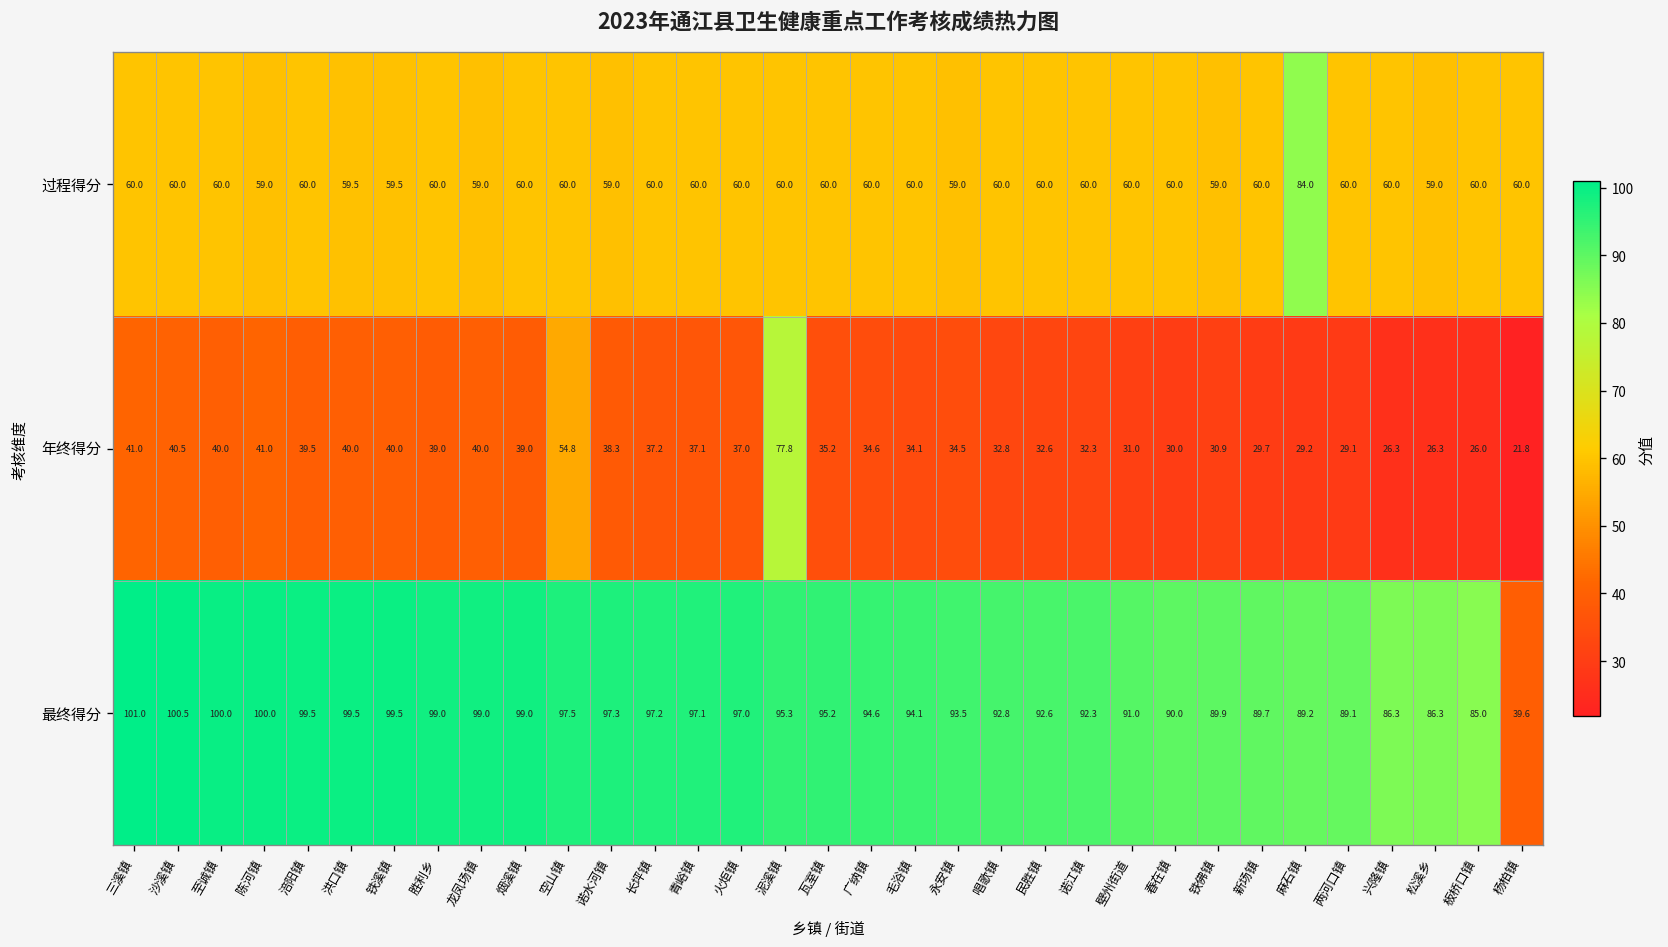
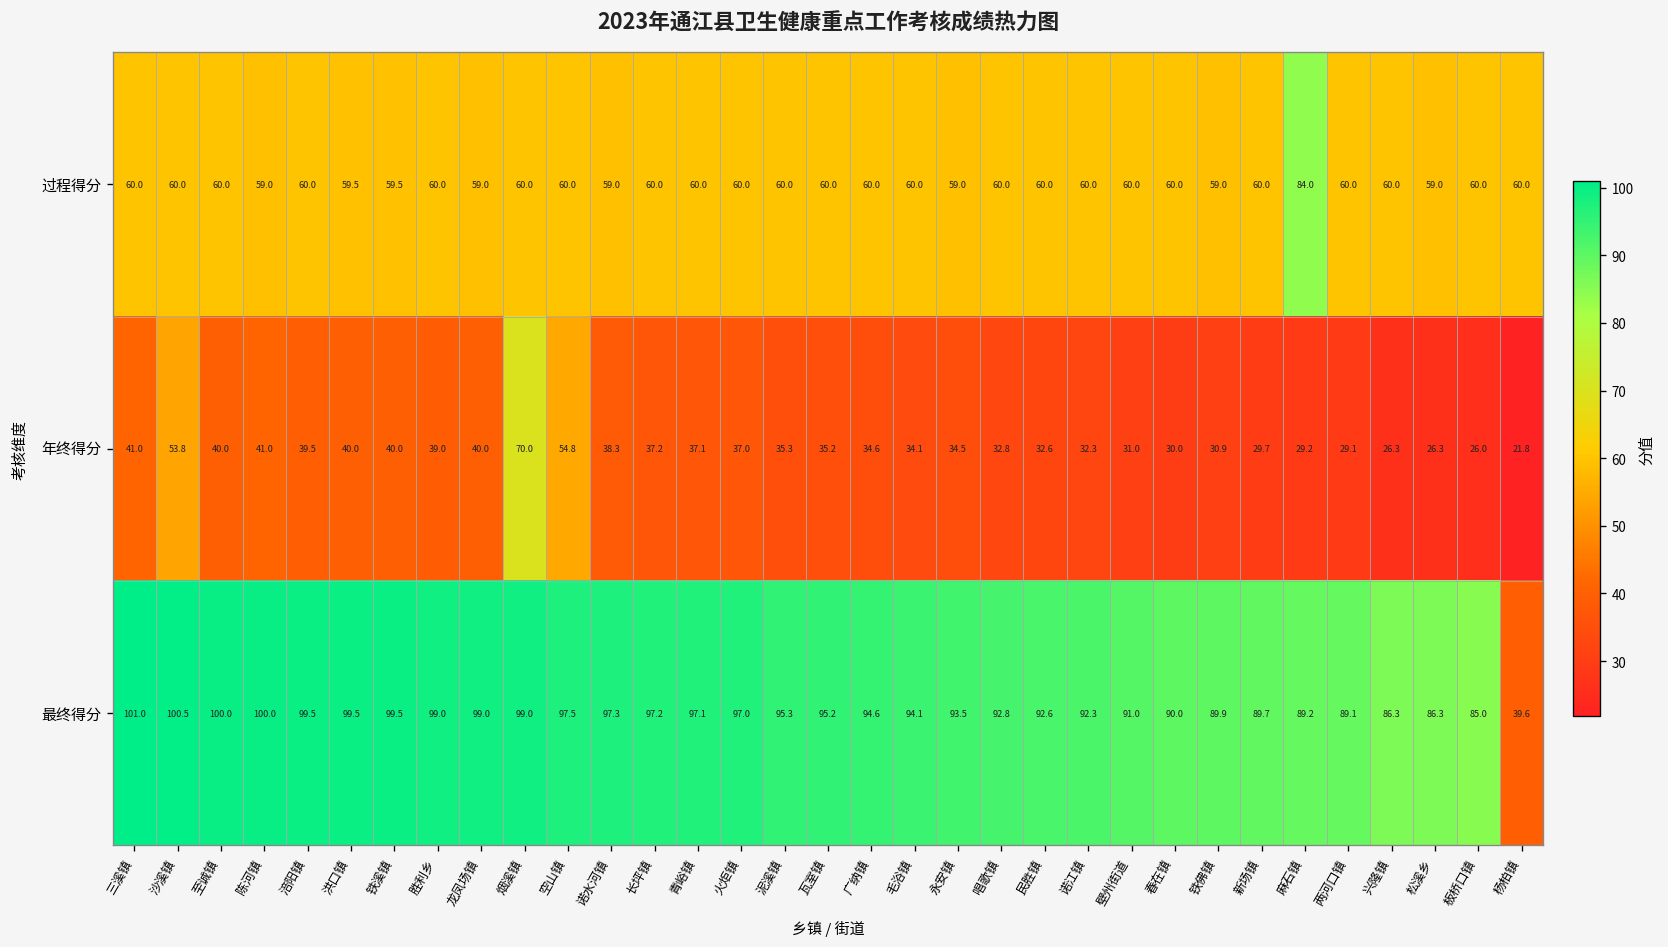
  {
    "过程得分": {
      "三溪镇": 60.0,
      "沙溪镇": 60.0,
      "至诚镇": 60.0,
      "陈河镇": 59.0,
      "涪阳镇": 60.0,
      "洪口镇": 59.5,
      "铁溪镇": 59.5,
      "胜利乡": 60.0,
      "龙凤场镇": 59.0,
      "烟溪镇": 60.0,
      "空山镇": 60.0,
      "诺水河镇": 59.0,
      "长坪镇": 60.0,
      "青峪镇": 60.0,
      "火炬镇": 60.0,
      "泥溪镇": 60.0,
      "瓦室镇": 60.0,
      "广纳镇": 60.0,
      "毛浴镇": 60.0,
      "永安镇": 59.0,
      "唱歌镇": 60.0,
      "民胜镇": 60.0,
      "诺江镇": 60.0,
      "壁州街道": 60.0,
      "春在镇": 60.0,
      "铁佛镇": 59.0,
      "新场镇": 60.0,
      "麻石镇": 84.0,
      "两河口镇": 60.0,
      "兴隆镇": 60.0,
      "松溪乡": 59.0,
      "板桥口镇": 60.0,
      "杨柏镇": 60.0
    },
    "年终得分": {
      "三溪镇": 41.0,
-     "沙溪镇": 40.5,
+     "沙溪镇": 53.8,
      "至诚镇": 40.0,
      "陈河镇": 41.0,
      "涪阳镇": 39.5,
      "洪口镇": 40.0,
      "铁溪镇": 40.0,
      "胜利乡": 39.0,
      "龙凤场镇": 40.0,
-     "烟溪镇": 39.0,
+     "烟溪镇": 70.0,
      "空山镇": 54.8,
      "诺水河镇": 38.3,
      "长坪镇": 37.2,
      "青峪镇": 37.1,
      "火炬镇": 37.0,
-     "泥溪镇": 77.8,
+     "泥溪镇": 35.3,
      "瓦室镇": 35.2,
      "广纳镇": 34.6,
      "毛浴镇": 34.1,
      "永安镇": 34.5,
      "唱歌镇": 32.8,
      "民胜镇": 32.6,
      "诺江镇": 32.3,
      "壁州街道": 31.0,
      "春在镇": 30.0,
      "铁佛镇": 30.9,
      "新场镇": 29.7,
      "麻石镇": 29.2,
      "两河口镇": 29.1,
      "兴隆镇": 26.3,
      "松溪乡": 26.3,
      "板桥口镇": 26.0,
      "杨柏镇": 21.8
    },
    "最终得分": {
      "三溪镇": 101.0,
      "沙溪镇": 100.5,
      "至诚镇": 100.0,
      "陈河镇": 100.0,
      "涪阳镇": 99.5,
      "洪口镇": 99.5,
      "铁溪镇": 99.5,
      "胜利乡": 99.0,
      "龙凤场镇": 99.0,
      "烟溪镇": 99.0,
      "空山镇": 97.5,
      "诺水河镇": 97.3,
      "长坪镇": 97.2,
      "青峪镇": 97.1,
      "火炬镇": 97.0,
      "泥溪镇": 95.3,
      "瓦室镇": 95.2,
      "广纳镇": 94.6,
      "毛浴镇": 94.1,
      "永安镇": 93.5,
      "唱歌镇": 92.8,
      "民胜镇": 92.6,
      "诺江镇": 92.3,
      "壁州街道": 91.0,
      "春在镇": 90.0,
      "铁佛镇": 89.9,
      "新场镇": 89.7,
      "麻石镇": 89.2,
      "两河口镇": 89.1,
      "兴隆镇": 86.3,
      "松溪乡": 86.3,
      "板桥口镇": 85.0,
      "杨柏镇": 39.6
    }
  }
